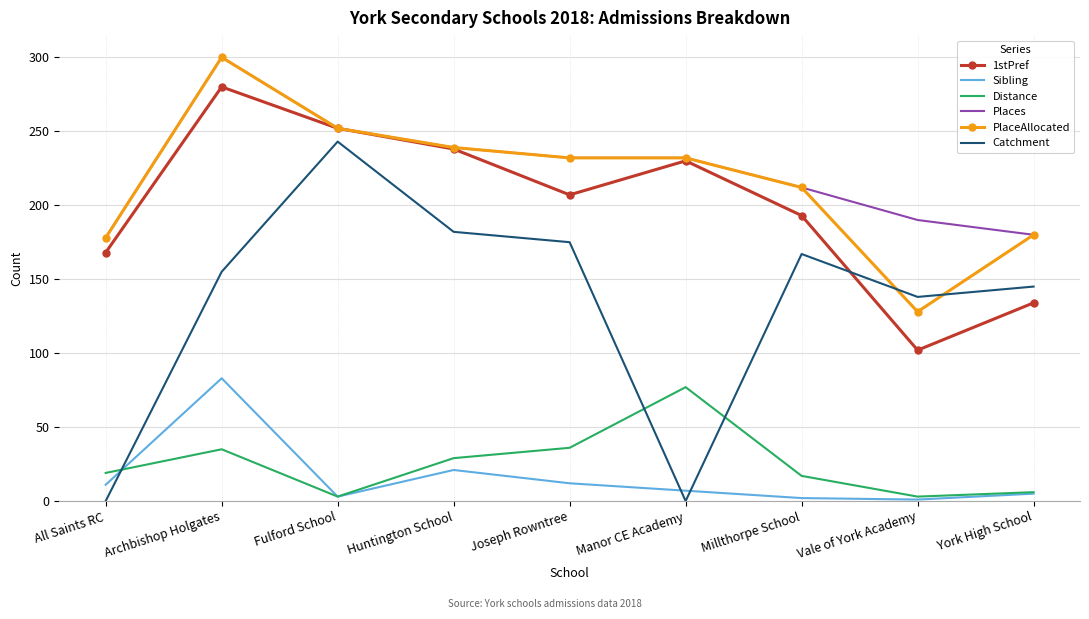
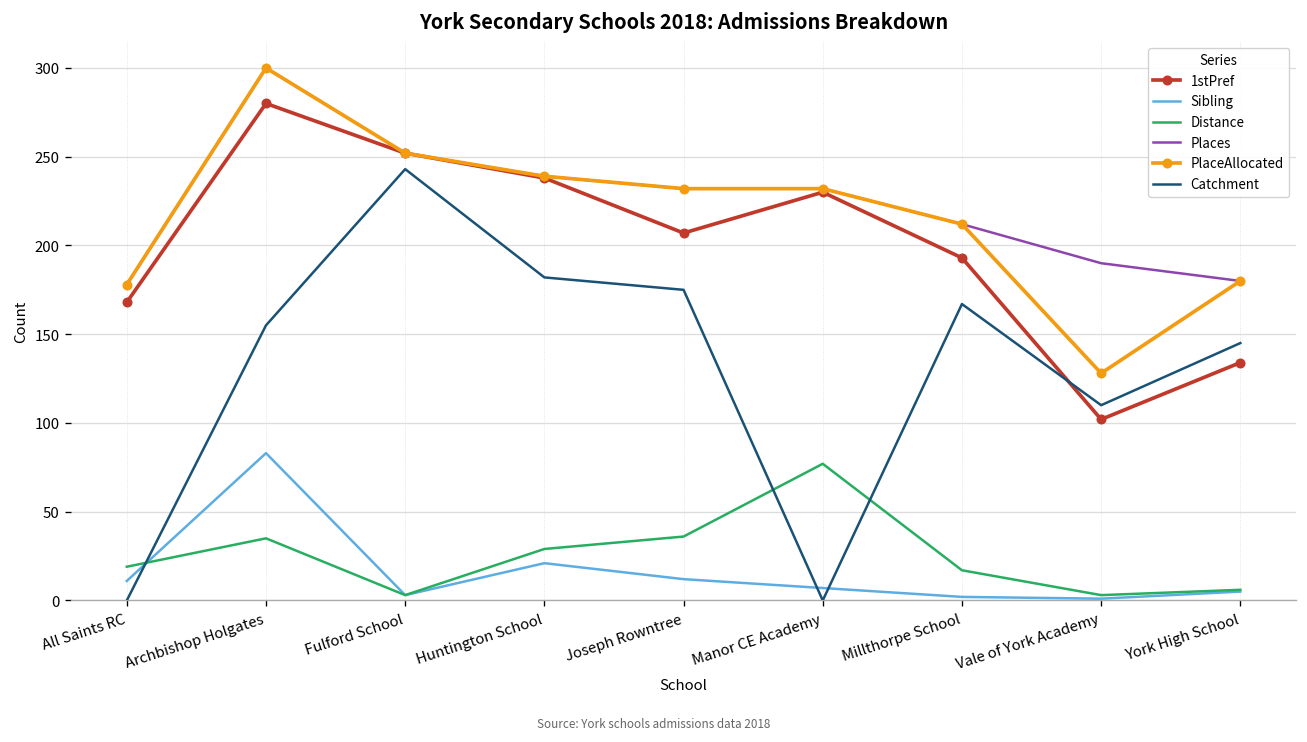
  {
    "1stPref": {
      "All Saints RC": 168,
      "Archbishop Holgates": 280,
      "Joseph Rowntree": 207,
      "Manor CE Academy": 230,
      "Millthorpe School": 193,
      "Vale of York Academy": 102,
      "York High School": 134
    },
    "Sibling": {
      "All Saints RC": 11,
      "Archbishop Holgates": 83,
      "Huntington School": 21,
      "Joseph Rowntree": 12,
      "Manor CE Academy": 7,
      "Millthorpe School": 2,
      "Vale of York Academy": 1
    },
    "Distance": {
      "All Saints RC": 19,
      "Archbishop Holgates": 35,
      "Huntington School": 29,
      "Joseph Rowntree": 36,
      "Manor CE Academy": 77,
      "Millthorpe School": 17,
      "Vale of York Academy": 3
    },
    "Places": {
      "Vale of York Academy": 190
    },
    "PlaceAllocated": {
      "Vale of York Academy": 128
    },
    "Catchment": {
      "All Saints RC": 0,
      "Archbishop Holgates": 155,
      "Fulford School": 243,
      "Huntington School": 182,
      "Joseph Rowntree": 175,
      "Manor CE Academy": 0,
      "Millthorpe School": 167,
-     "Vale of York Academy": 138,
+     "Vale of York Academy": 110,
      "York High School": 145
    }
  }
